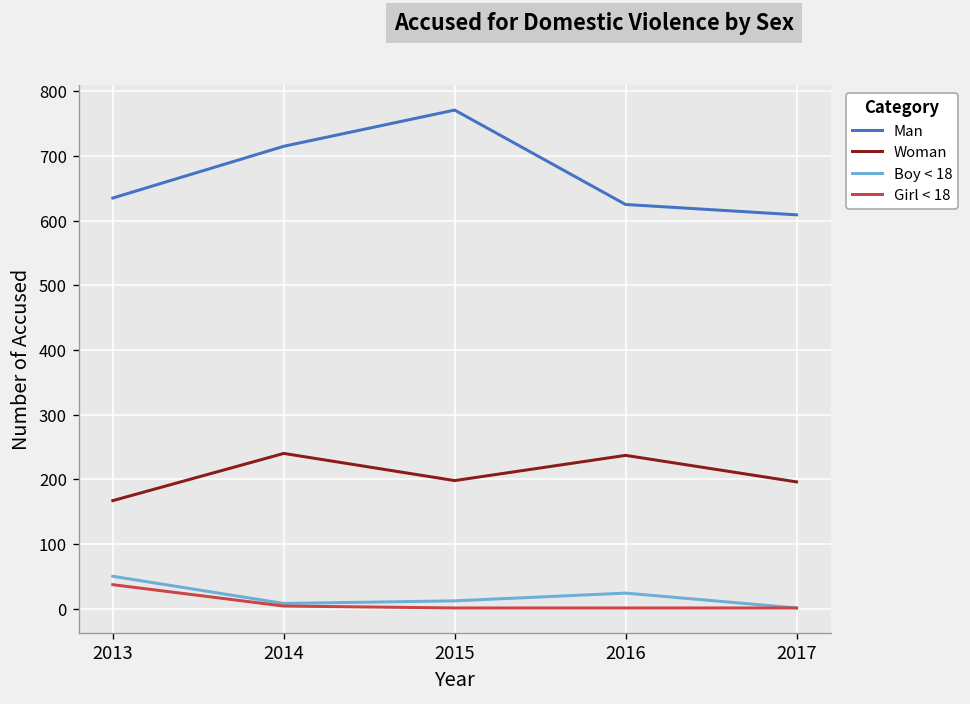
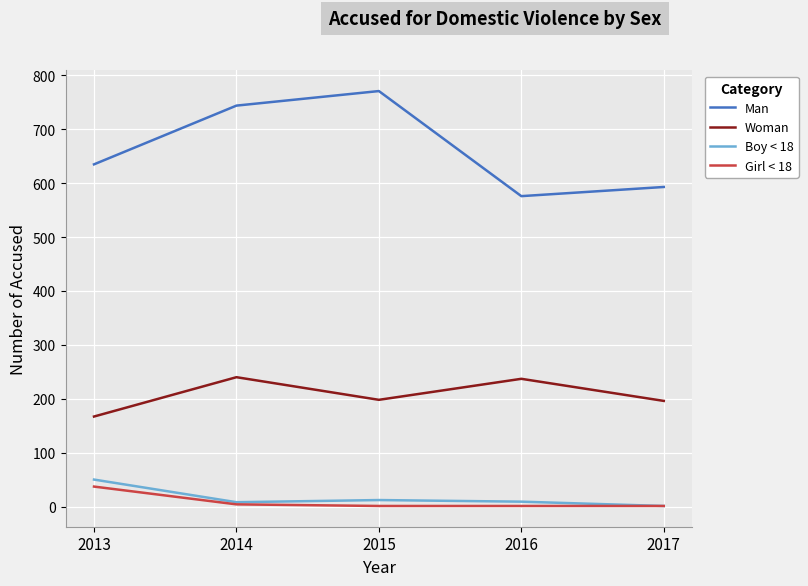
  {
    "Man": {
      "2013": 640,
-     "2014": 720,
+     "2014": 740,
      "2015": 770,
-     "2016": 630,
-     "2017": 610
+     "2016": 580,
+     "2017": 590
    },
    "Woman": {
      "2013": 170,
      "2014": 240,
      "2015": 200,
      "2016": 240,
      "2017": 200
    },
    "Boy < 18": {
      "2013": 50,
      "2015": 10,
-     "2016": 20
+     "2016": 10
    },
    "Girl < 18": {
      "2013": 40,
      "2015": 0,
      "2016": 0
    }
  }
